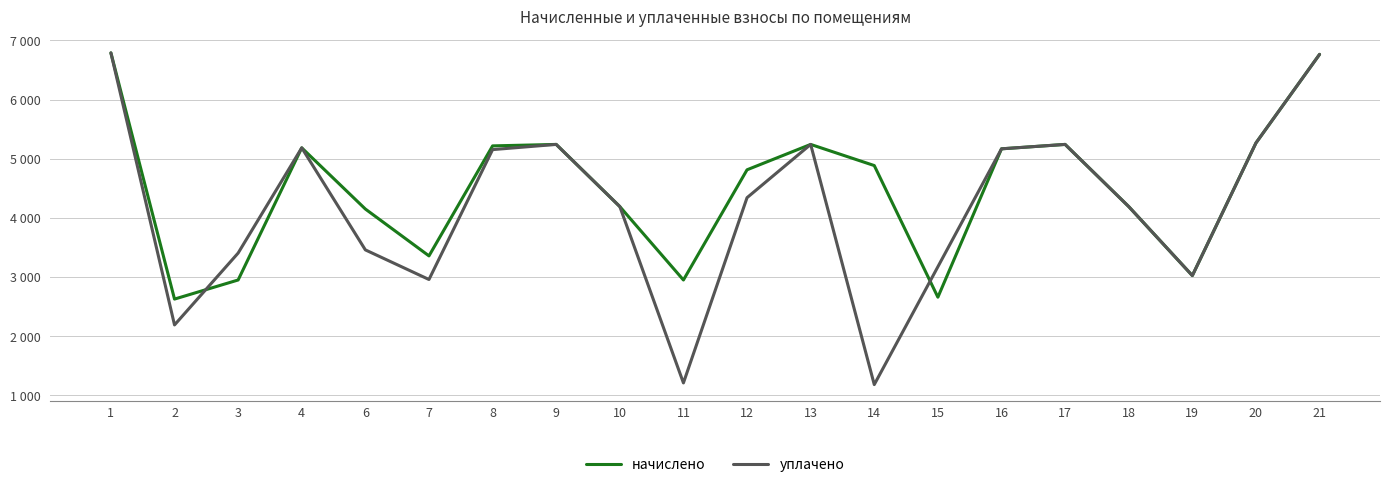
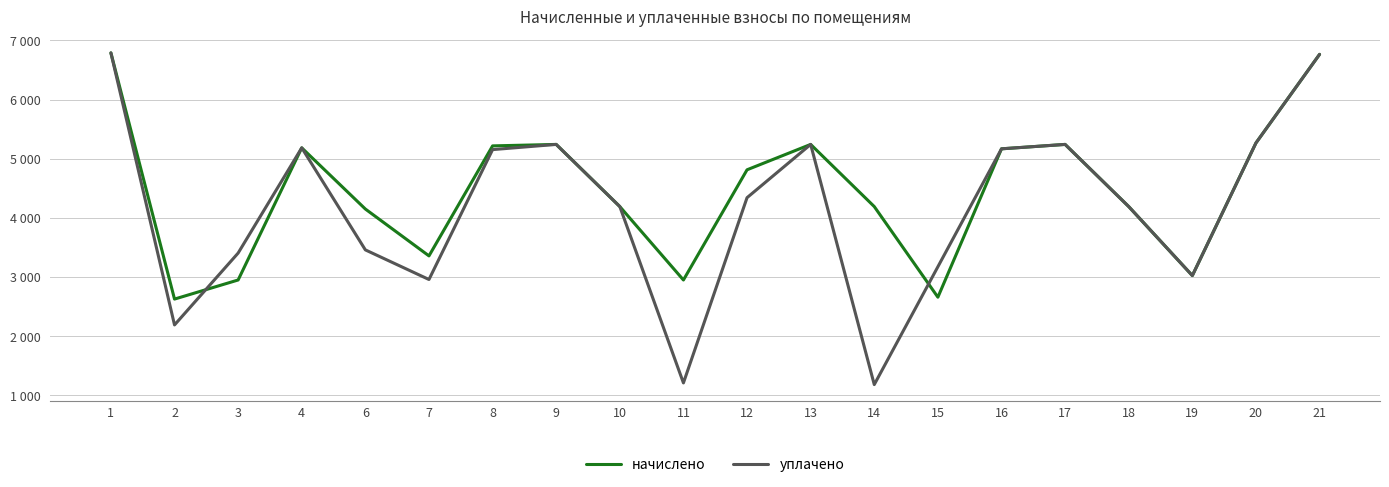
  {
    "начислено": {
      "2": 2600,
      "3": 2900,
      "6": 4100,
      "7": 3400,
      "8": 5200,
      "11": 2900,
      "12": 4800,
-     "14": 4900,
+     "14": 4200,
      "15": 2700
    },
    "уплачено": {
      "2": 2200,
      "3": 3400,
      "6": 3500,
      "7": 3000,
      "8": 5200,
      "11": 1200,
      "12": 4300,
      "14": 1200,
      "15": 3200
    }
  }
